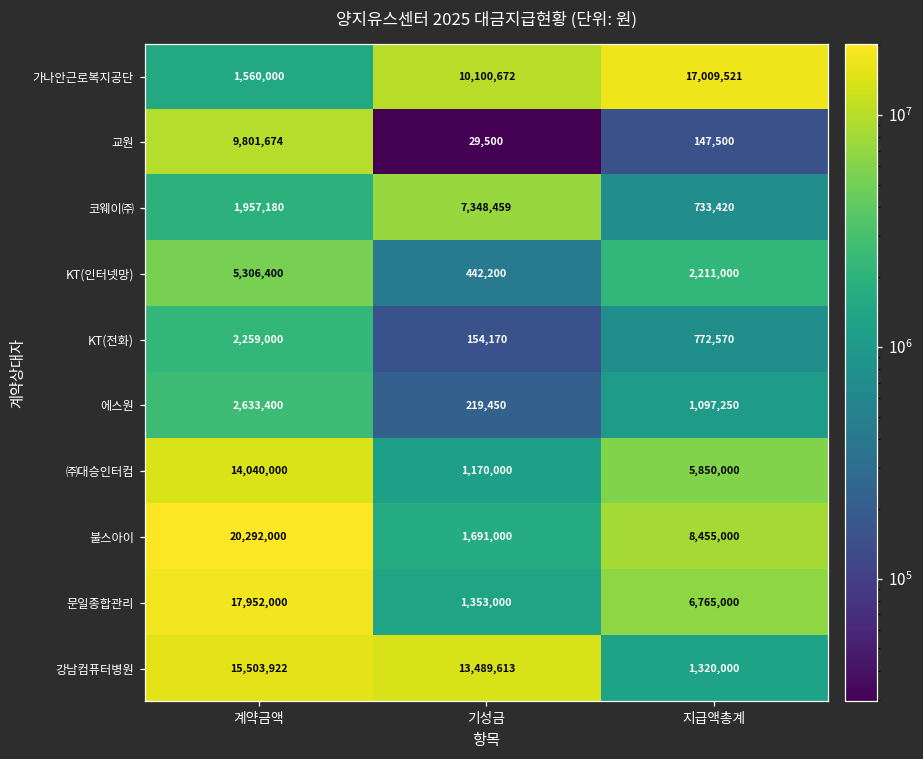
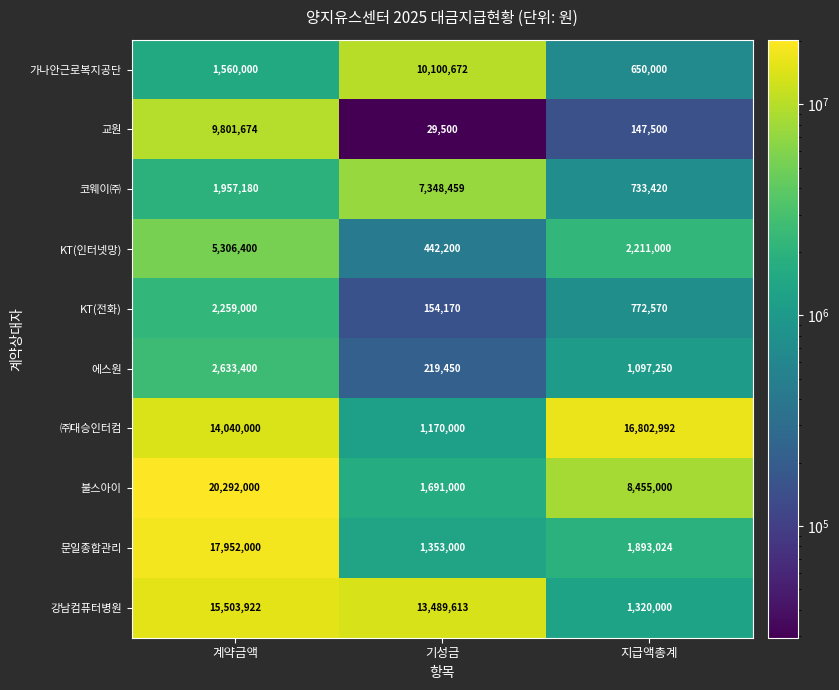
  {
    "가나안근로복지공단": {
      "계약금액": "1,560,000",
      "기성금": "10,100,672",
-     "지급액총계": "17,009,521"
+     "지급액총계": "650,000"
    },
    "교원": {
      "계약금액": "9,801,674",
      "기성금": "29,500",
      "지급액총계": "147,500"
    },
    "코웨이㈜": {
      "계약금액": "1,957,180",
      "기성금": "7,348,459",
      "지급액총계": "733,420"
    },
    "KT(인터넷망)": {
      "계약금액": "5,306,400",
      "기성금": "442,200",
      "지급액총계": "2,211,000"
    },
    "KT(전화)": {
      "계약금액": "2,259,000",
      "기성금": "154,170",
      "지급액총계": "772,570"
    },
    "에스원": {
      "계약금액": "2,633,400",
      "기성금": "219,450",
      "지급액총계": "1,097,250"
    },
    "㈜대승인터컴": {
      "계약금액": "14,040,000",
      "기성금": "1,170,000",
-     "지급액총계": "5,850,000"
+     "지급액총계": "16,802,992"
    },
    "불스아이": {
      "계약금액": "20,292,000",
      "기성금": "1,691,000",
      "지급액총계": "8,455,000"
    },
    "문일종합관리": {
      "계약금액": "17,952,000",
      "기성금": "1,353,000",
-     "지급액총계": "6,765,000"
+     "지급액총계": "1,893,024"
    },
    "강남컴퓨터병원": {
      "계약금액": "15,503,922",
      "기성금": "13,489,613",
      "지급액총계": "1,320,000"
    }
  }
